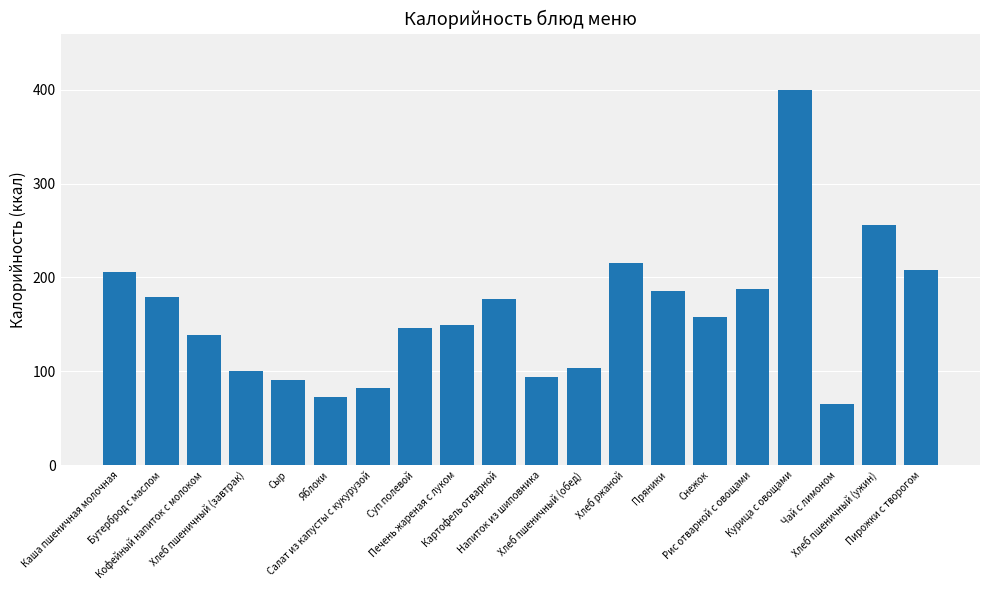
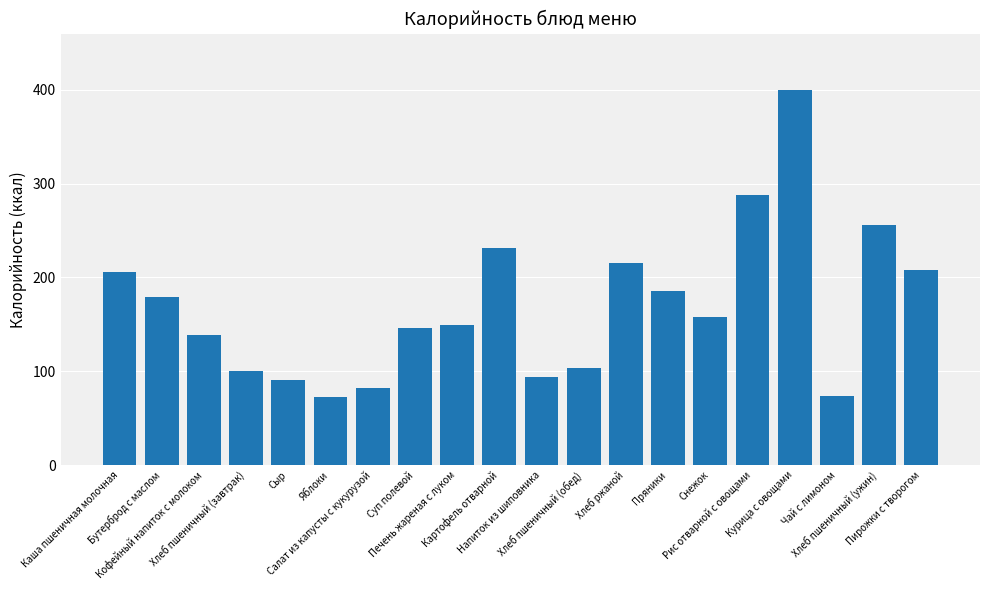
  {
    "Каша пшеничная молочная": 210,
    "Бутерброд с маслом": 180,
    "Кофейный напиток с молоком": 140,
    "Хлеб пшеничный (завтрак)": 100,
    "Сыр": 90,
    "Яблоки": 70,
    "Салат из капусты с кукурузой": 80,
    "Суп полевой": 150,
    "Печень жареная с луком": 150,
-   "Картофель отварной": 180,
+   "Картофель отварной": 230,
    "Напиток из шиповника": 90,
    "Хлеб пшеничный (обед)": 100,
    "Хлеб ржаной": 220,
    "Пряники": 190,
    "Снежок": 160,
-   "Рис отварной с овощами": 190,
+   "Рис отварной с овощами": 290,
    "Курица с овощами": 400,
-   "Чай с лимоном": 65,
+   "Чай с лимоном": 74,
    "Хлеб пшеничный (ужин)": 260,
    "Пирожки с творогом": 210
  }
